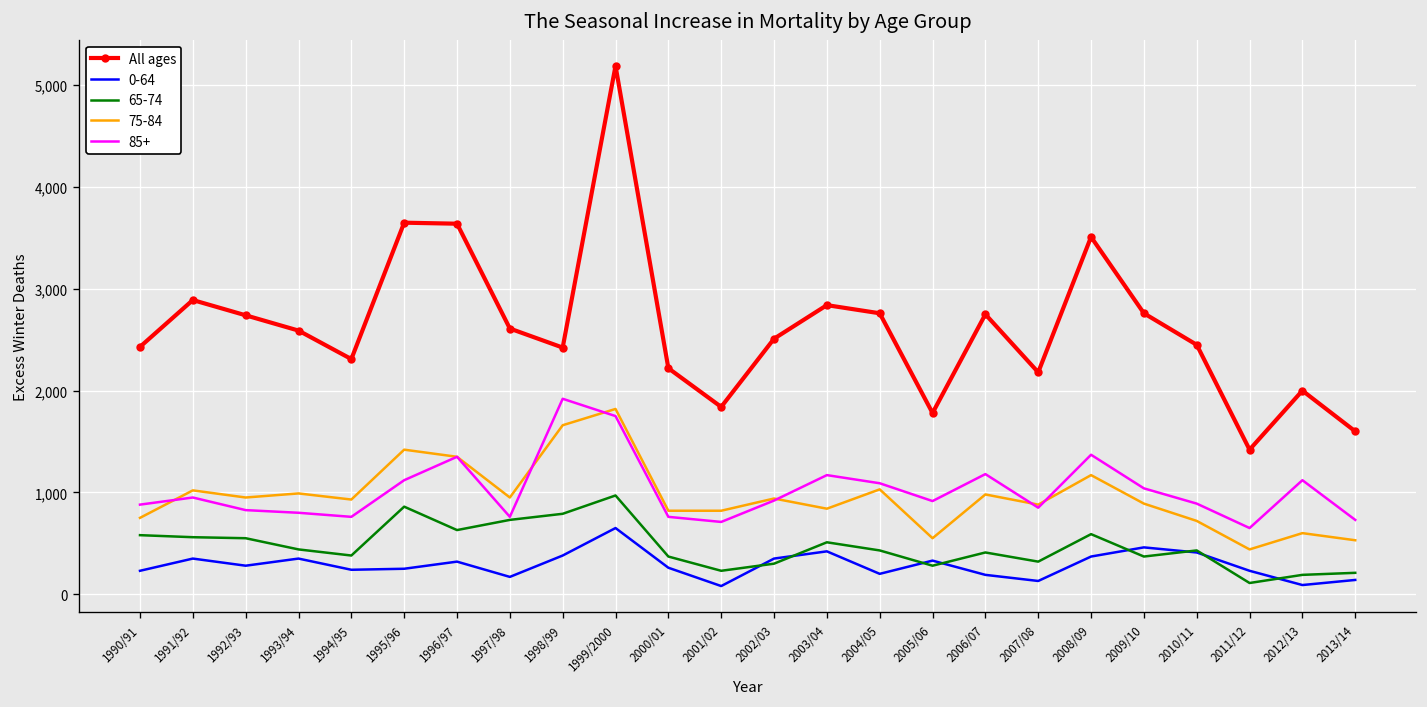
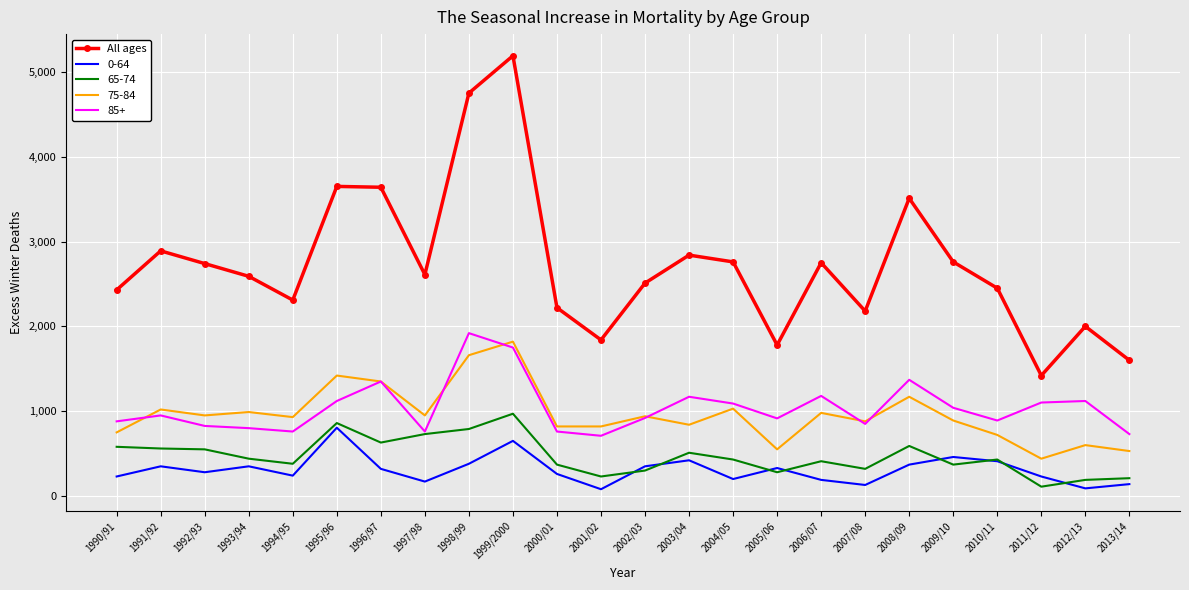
  {
    "All ages": {
      "1990/91": "2,400",
      "1991/92": "2,900",
      "1992/93": "2,700",
      "1993/94": "2,600",
      "1994/95": "2,300",
      "1995/96": "3,700",
      "1996/97": "3,600",
      "1997/98": "2,600",
-     "1998/99": "2,400",
+     "1998/99": "4,800",
      "1999/2000": "5,200",
      "2000/01": "2,200",
      "2001/02": "1,800",
      "2002/03": "2,500",
      "2003/04": "2,800",
      "2004/05": "2,800",
      "2005/06": "1,800",
      "2006/07": "2,800",
      "2007/08": "2,200",
      "2008/09": "3,500",
      "2009/10": "2,800",
      "2010/11": "2,500",
      "2011/12": "1,400",
      "2012/13": "2,000",
      "2013/14": "1,600"
    },
    "0-64": {
      "1990/91": "200",
      "1991/92": "400",
      "1992/93": "300",
      "1993/94": "400",
      "1994/95": "200",
-     "1995/96": "300",
+     "1995/96": "800",
      "1996/97": "300",
      "1997/98": "200",
      "1998/99": "400",
      "1999/2000": "700",
      "2000/01": "300",
      "2001/02": "100",
      "2002/03": "400",
      "2003/04": "400",
      "2004/05": "200",
      "2005/06": "300",
      "2006/07": "200",
      "2007/08": "100",
      "2008/09": "400",
      "2009/10": "500",
      "2011/12": "200",
      "2012/13": "100",
      "2013/14": "100"
    },
    "65-74": {
      "1990/91": "600",
      "1991/92": "600",
      "1992/93": "600",
      "1993/94": "400",
      "1994/95": "400",
      "1995/96": "900",
      "1996/97": "600",
      "1997/98": "700",
      "1998/99": "800",
      "1999/2000": "1,000",
      "2000/01": "400",
      "2001/02": "200",
      "2002/03": "300",
      "2003/04": "500",
      "2004/05": "400",
      "2005/06": "300",
      "2006/07": "400",
      "2007/08": "300",
      "2008/09": "600",
      "2009/10": "400",
      "2011/12": "100",
      "2012/13": "200",
      "2013/14": "200"
    },
    "75-84": {
      "1990/91": "800",
      "1991/92": "1,000",
      "1992/93": "1,000",
      "1993/94": "1,000",
      "1994/95": "900",
      "1995/96": "1,400",
      "1997/98": "1,000",
      "1998/99": "1,700",
      "1999/2000": "1,800",
      "2000/01": "800",
      "2001/02": "800",
      "2003/04": "800",
      "2004/05": "1,000",
      "2005/06": "600",
      "2006/07": "1,000",
      "2008/09": "1,200",
      "2009/10": "900",
      "2010/11": "700",
      "2011/12": "400",
      "2012/13": "600",
      "2013/14": "500"
    },
    "85+": {
      "1990/91": "900",
      "1991/92": "1,000",
      "1992/93": "800",
      "1993/94": "800",
      "1994/95": "800",
      "1995/96": "1,100",
      "1997/98": "800",
      "1998/99": "1,900",
      "1999/2000": "1,800",
      "2000/01": "800",
      "2001/02": "700",
      "2003/04": "1,200",
      "2004/05": "1,100",
      "2005/06": "900",
      "2006/07": "1,200",
      "2008/09": "1,400",
      "2009/10": "1,000",
      "2010/11": "900",
-     "2011/12": "700",
+     "2011/12": "1,100",
      "2012/13": "1,100",
      "2013/14": "700"
    }
  }
